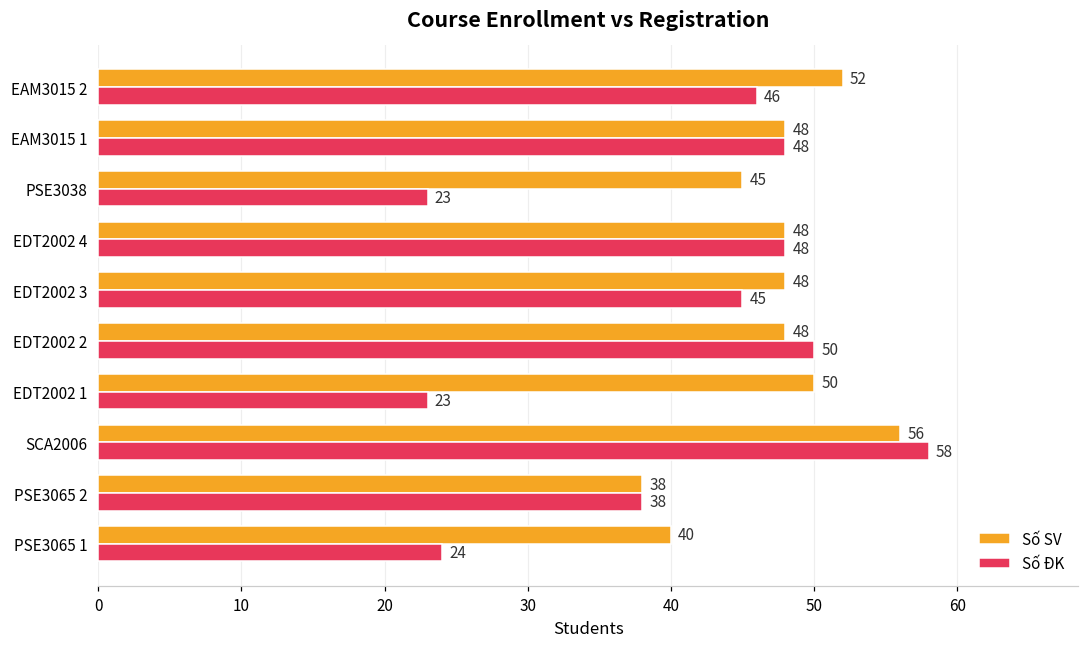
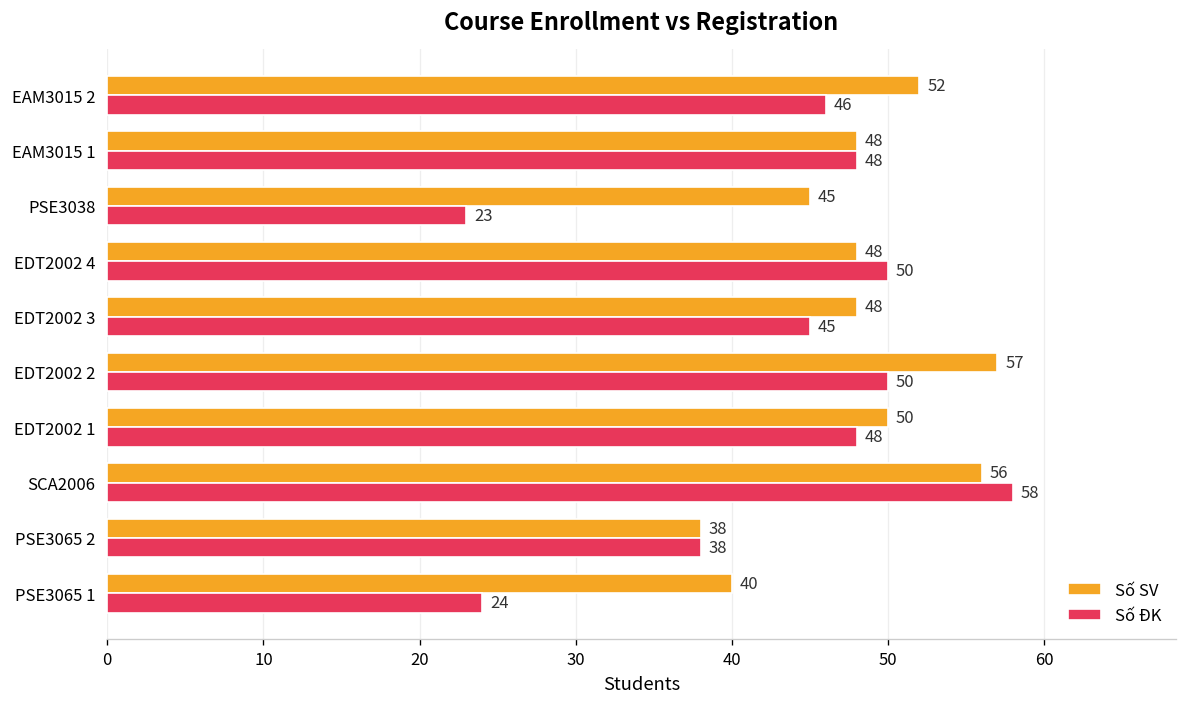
  {
    "Số SV": {
      "EAM3015 2": 52,
      "EAM3015 1": 48,
      "PSE3038": 45,
      "EDT2002 4": 48,
      "EDT2002 3": 48,
-     "EDT2002 2": 48,
+     "EDT2002 2": 57,
      "EDT2002 1": 50,
      "SCA2006": 56,
      "PSE3065 2": 38,
      "PSE3065 1": 40
    },
    "Số ĐK": {
      "EAM3015 2": 46,
      "EAM3015 1": 48,
      "PSE3038": 23,
-     "EDT2002 4": 48,
+     "EDT2002 4": 50,
      "EDT2002 3": 45,
      "EDT2002 2": 50,
-     "EDT2002 1": 23,
+     "EDT2002 1": 48,
      "SCA2006": 58,
      "PSE3065 2": 38,
      "PSE3065 1": 24
    }
  }
